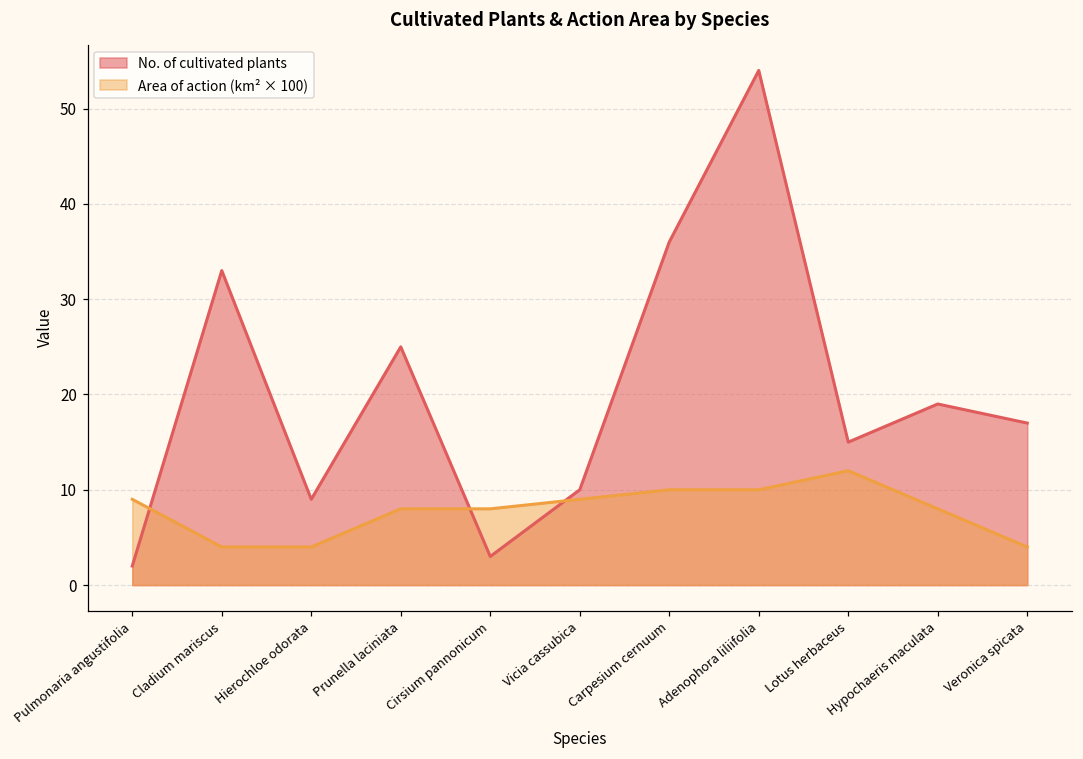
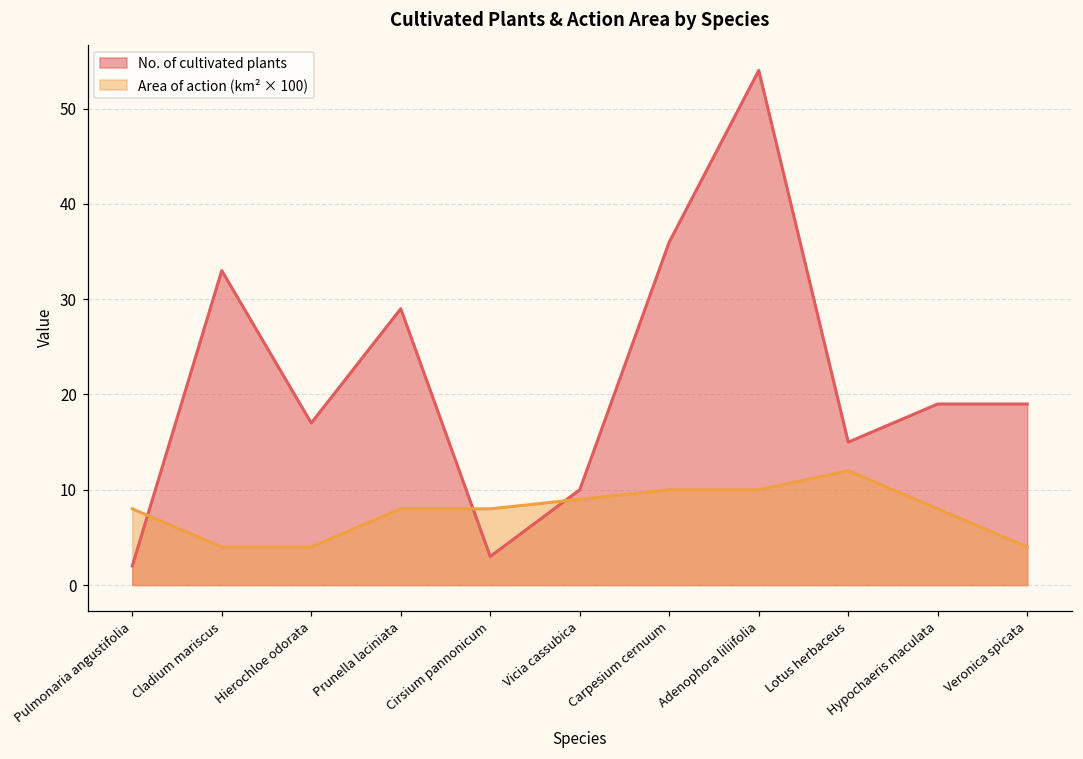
  {
    "No. of cultivated plants": {
      "Pulmonaria angustifolia": 2,
      "Cladium mariscus": 33,
-     "Hierochloe odorata": 9,
-     "Prunella laciniata": 25,
+     "Hierochloe odorata": 17,
+     "Prunella laciniata": 29,
      "Cirsium pannonicum": 3,
      "Vicia cassubica": 10,
      "Carpesium cernuum": 36,
      "Adenophora liliifolia": 54,
      "Lotus herbaceus": 15,
      "Hypochaeris maculata": 19,
-     "Veronica spicata": 17
+     "Veronica spicata": 19
    },
    "Area of action (km² × 100)": {
-     "Pulmonaria angustifolia": 9,
+     "Pulmonaria angustifolia": 8,
      "Cladium mariscus": 4,
      "Hierochloe odorata": 4,
      "Prunella laciniata": 8,
      "Cirsium pannonicum": 8,
      "Vicia cassubica": 9,
      "Carpesium cernuum": 10,
      "Adenophora liliifolia": 10,
      "Lotus herbaceus": 12,
      "Hypochaeris maculata": 8,
      "Veronica spicata": 4
    }
  }
